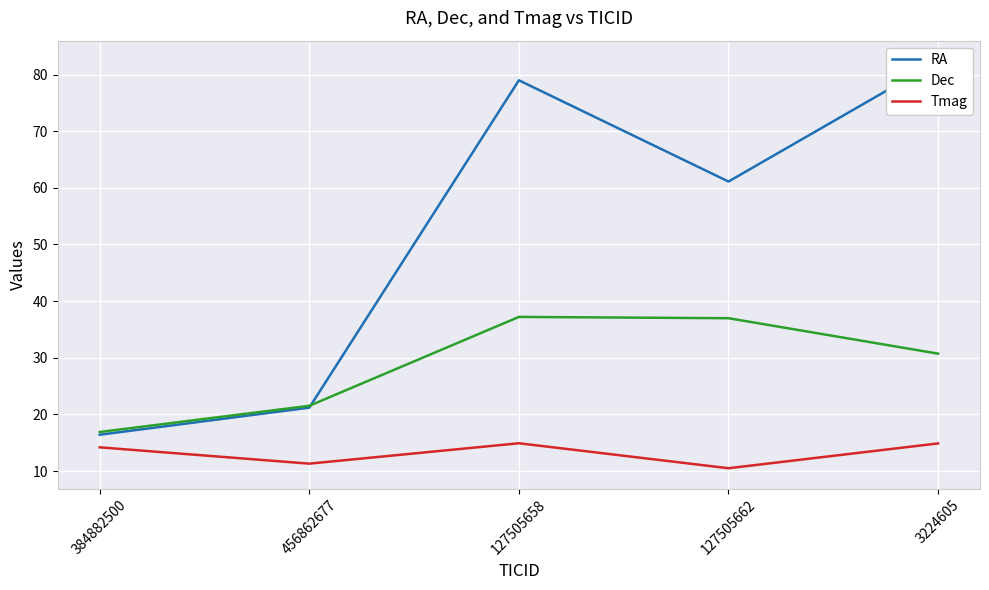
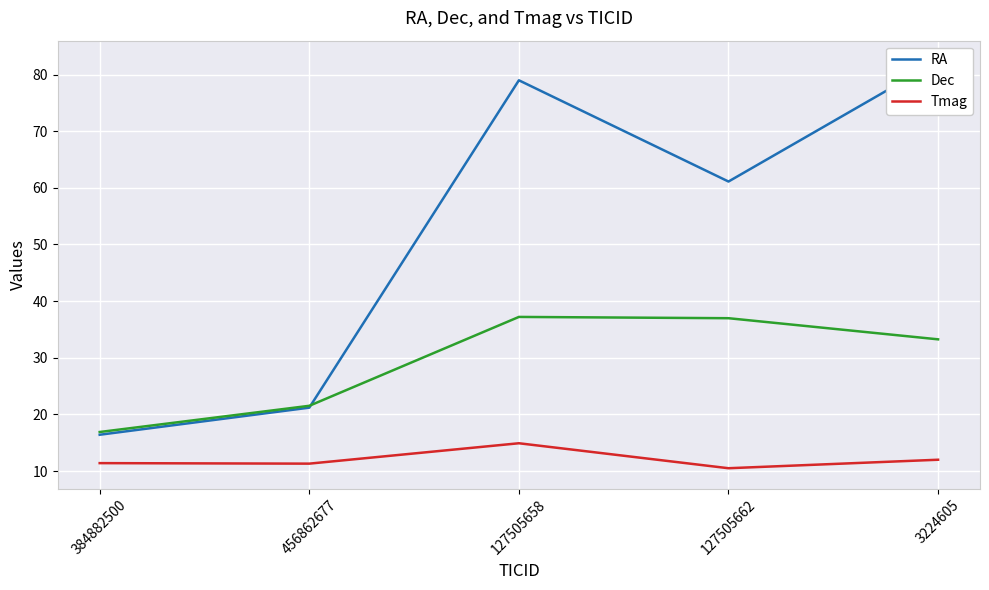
  {
    "RA": {
      "384882500": 16,
      "127505658": 79,
      "127505662": 61
    },
    "Dec": {
      "384882500": 17,
      "127505658": 37,
      "127505662": 37,
-     "3224605": 31
+     "3224605": 33
    },
    "Tmag": {
-     "384882500": 14,
+     "384882500": 11,
      "456862677": 11,
      "127505658": 15,
      "127505662": 10,
-     "3224605": 15
+     "3224605": 12
    }
  }
